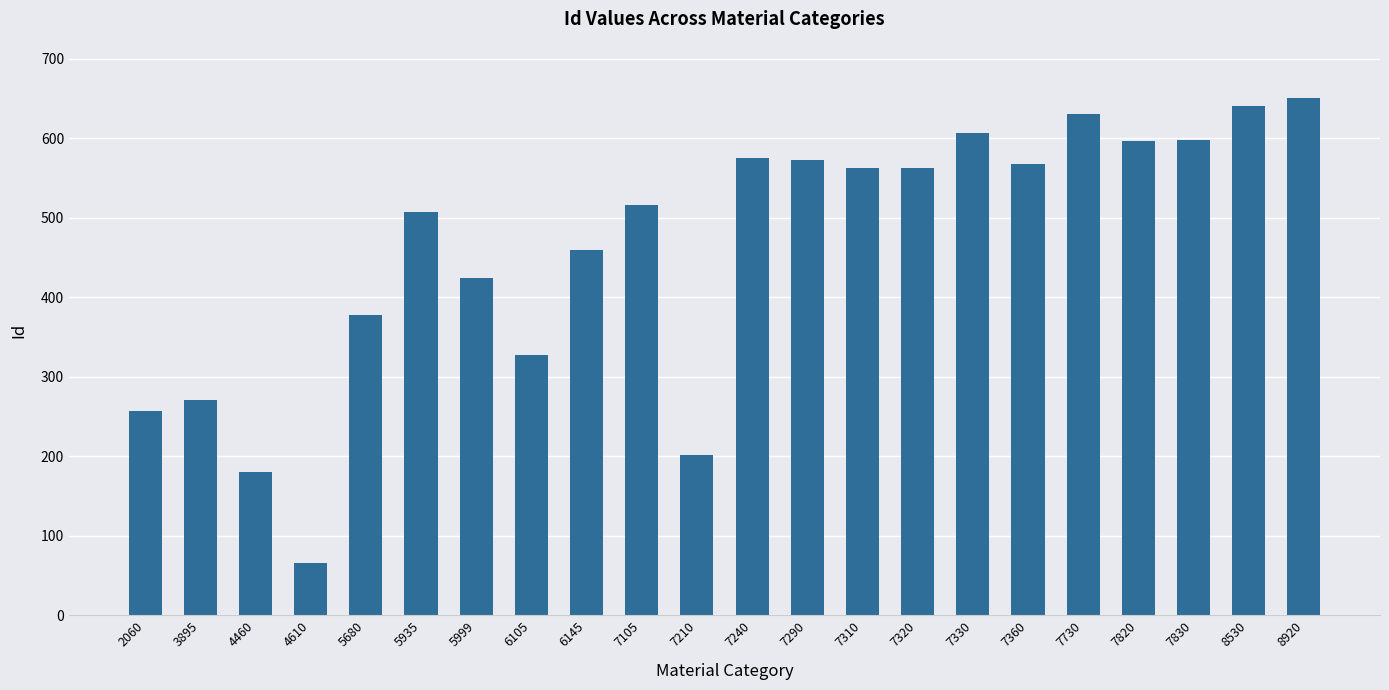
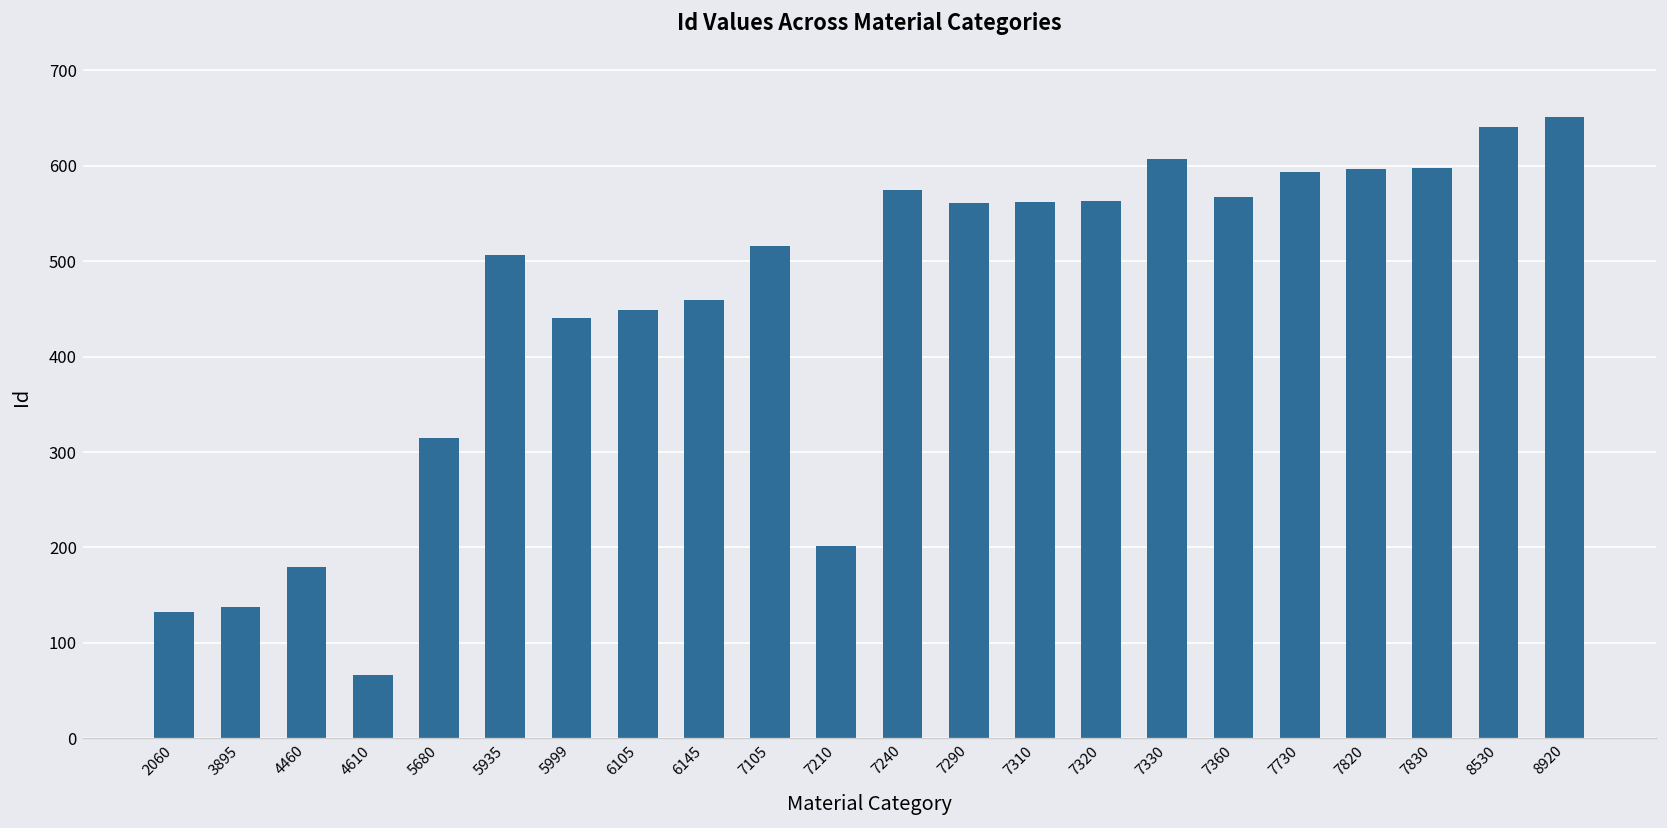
  {
-   "2060": 260,
-   "3895": 270,
+   "2060": 130,
+   "3895": 140,
    "4460": 180,
    "4610": 70,
-   "5680": 380,
+   "5680": 320,
    "5935": 510,
-   "5999": 420,
-   "6105": 330,
+   "5999": 440,
+   "6105": 450,
    "6145": 460,
    "7105": 520,
    "7210": 200,
    "7240": 580,
-   "7290": 570,
+   "7290": 560,
    "7310": 560,
    "7320": 560,
    "7330": 610,
    "7360": 570,
-   "7730": 630,
+   "7730": 590,
    "7820": 600,
    "7830": 600,
    "8530": 640,
    "8920": 650
  }
